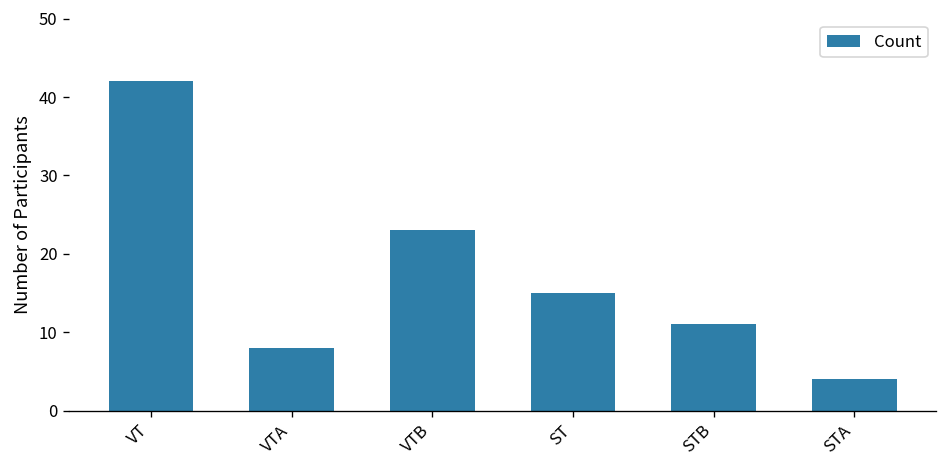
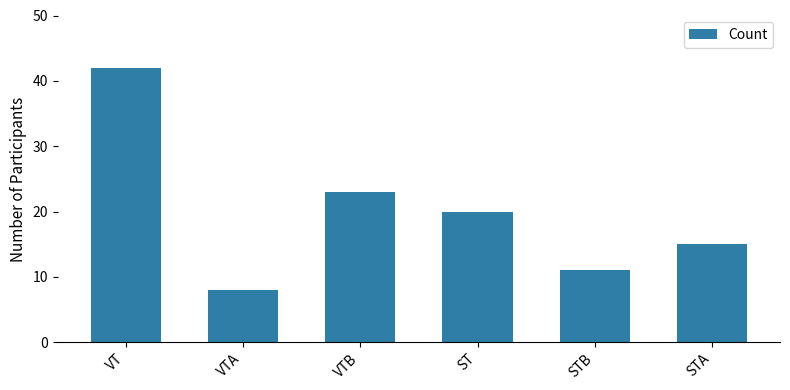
  {
    "VT": 42,
    "VTA": 8,
    "VTB": 23,
-   "ST": 15,
+   "ST": 20,
    "STB": 11,
-   "STA": 4
+   "STA": 15
  }
